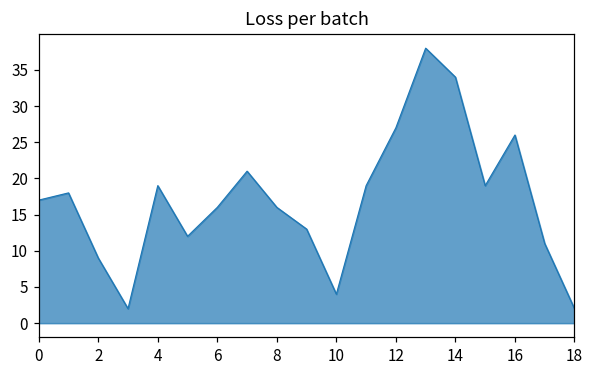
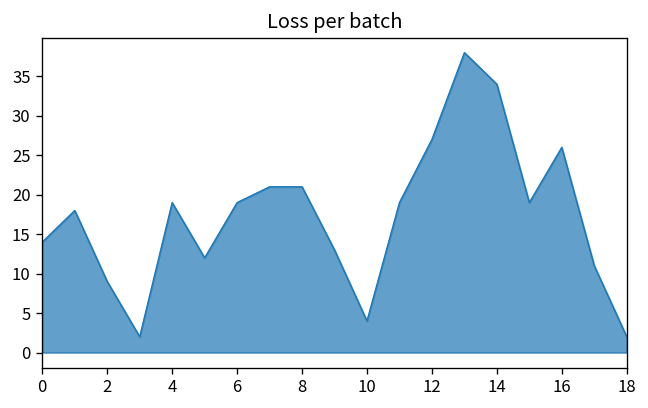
  {
-   "0": 17,
+   "0": 14,
    "2": 9,
    "4": 19,
-   "6": 16,
-   "8": 16,
+   "6": 19,
+   "8": 21,
    "10": 4,
    "12": 27,
    "14": 34,
    "16": 26,
    "18": 2
  }
